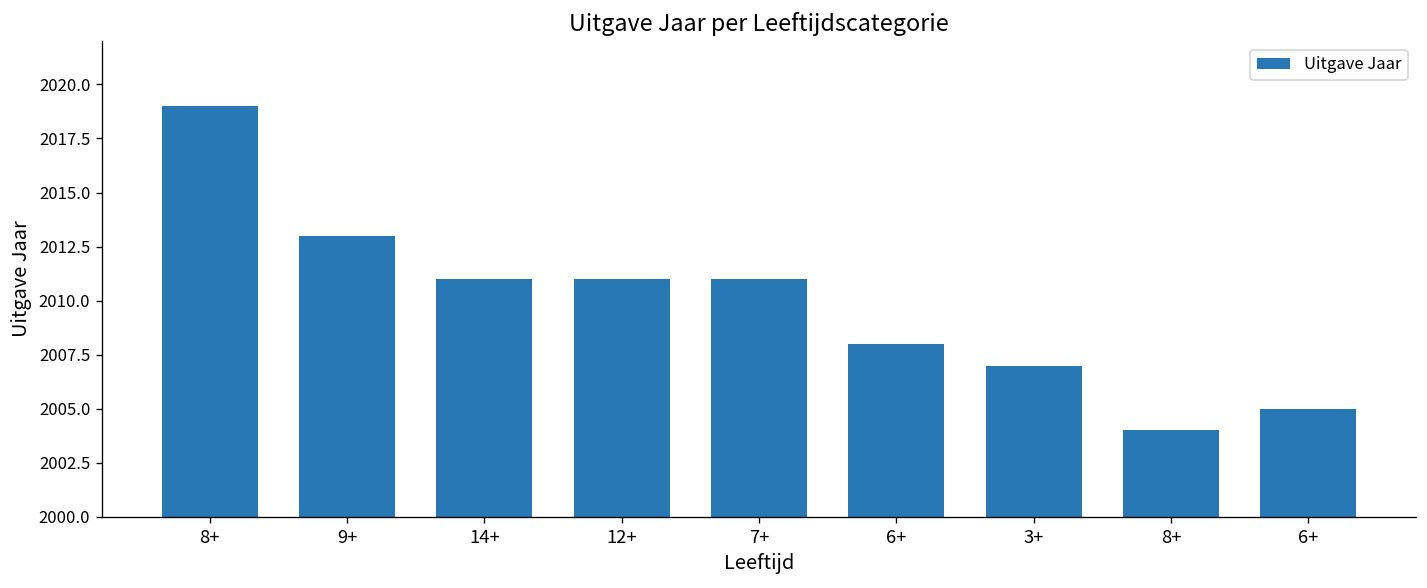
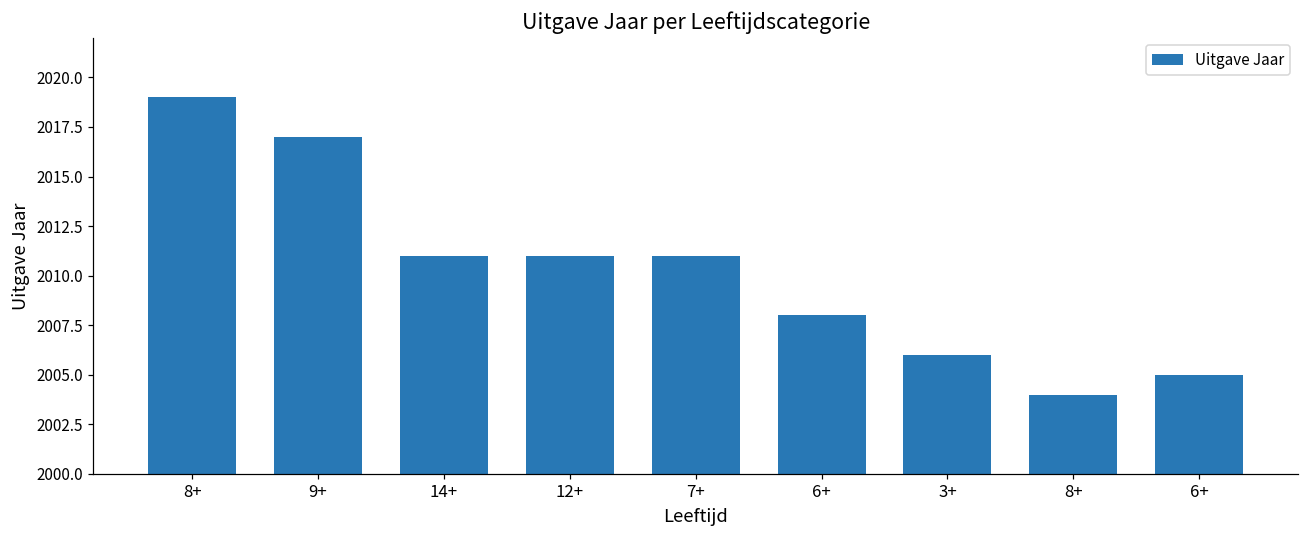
  {
-   "9+": 2013,
+   "9+": 2017,
    "14+": 2011,
    "12+": 2011,
    "7+": 2011,
-   "3+": 2007
+   "3+": 2006
  }
